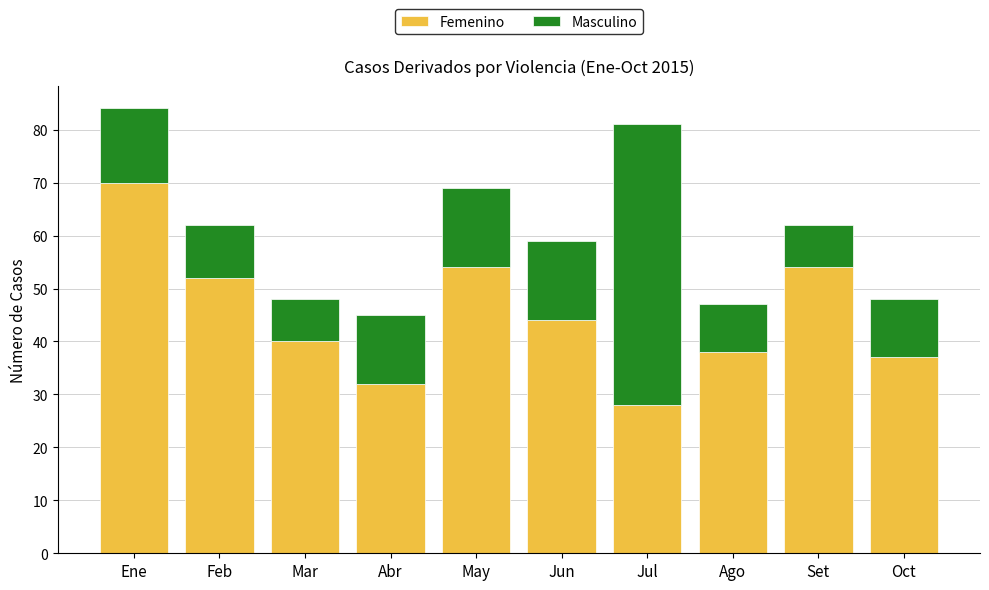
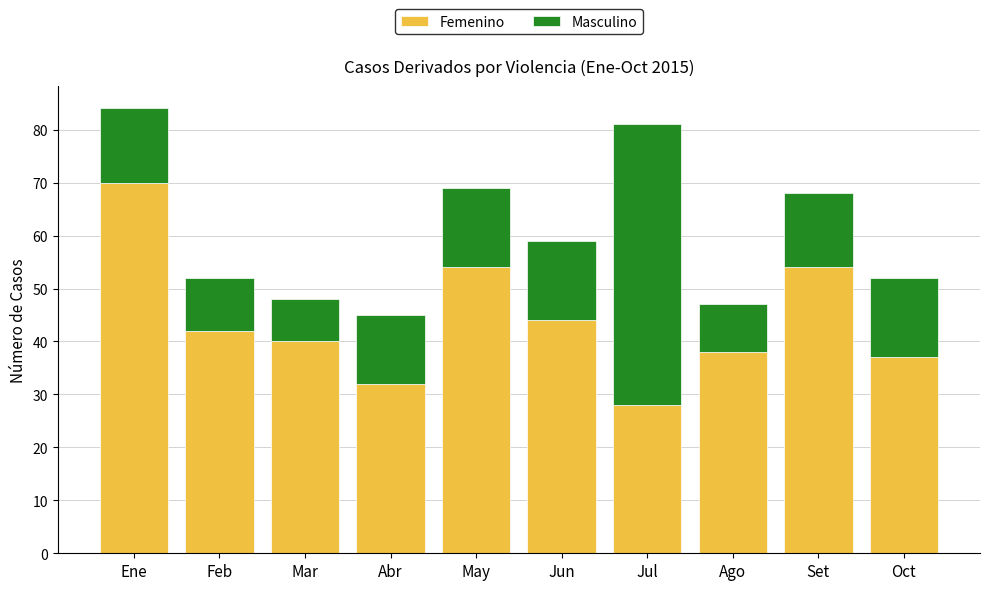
  {
    "Femenino": {
      "Ene": 70,
-     "Feb": 52,
+     "Feb": 42,
      "Mar": 40,
      "Abr": 32,
      "May": 54,
      "Jun": 44,
      "Jul": 28,
      "Ago": 38,
      "Set": 54,
      "Oct": 37
    },
    "Masculino": {
      "Ene": 14,
      "Feb": 10,
      "Mar": 8,
      "Abr": 13,
      "May": 15,
      "Jun": 15,
      "Jul": 53,
      "Ago": 9,
-     "Set": 8,
-     "Oct": 11
+     "Set": 14,
+     "Oct": 15
    }
  }
